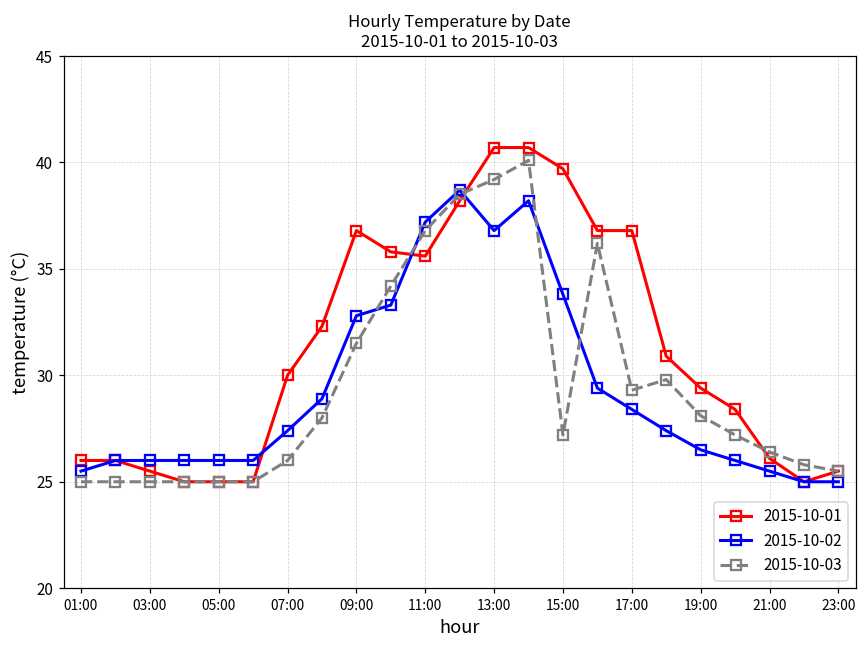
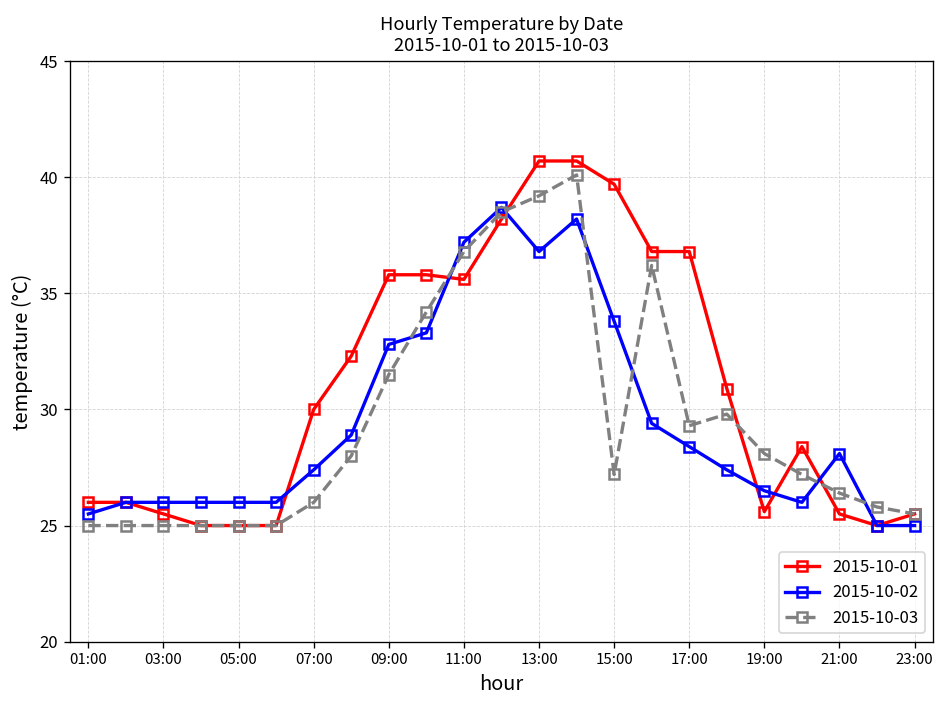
  {
    "2015-10-01": {
      "01:00": 26.0,
      "03:00": 25.5,
      "07:00": 30.0,
-     "09:00": 36.8,
+     "09:00": 35.8,
      "11:00": 35.6,
      "13:00": 40.7,
      "15:00": 39.7,
      "17:00": 36.8,
-     "19:00": 29.4,
-     "21:00": 26.1
+     "19:00": 25.6,
+     "21:00": 25.5
    },
    "2015-10-02": {
      "01:00": 25.5,
      "03:00": 26.0,
      "05:00": 26.0,
      "07:00": 27.4,
      "09:00": 32.8,
      "11:00": 37.2,
      "13:00": 36.8,
      "15:00": 33.8,
      "17:00": 28.4,
      "19:00": 26.5,
-     "21:00": 25.5,
+     "21:00": 28.1,
      "23:00": 25.0
    },
    "2015-10-03": {
      "01:00": 25.0,
      "03:00": 25.0,
      "07:00": 26.0,
      "09:00": 31.5,
      "11:00": 36.8,
      "13:00": 39.2,
      "15:00": 27.2,
      "17:00": 29.3,
      "19:00": 28.1,
      "21:00": 26.4
    }
  }
